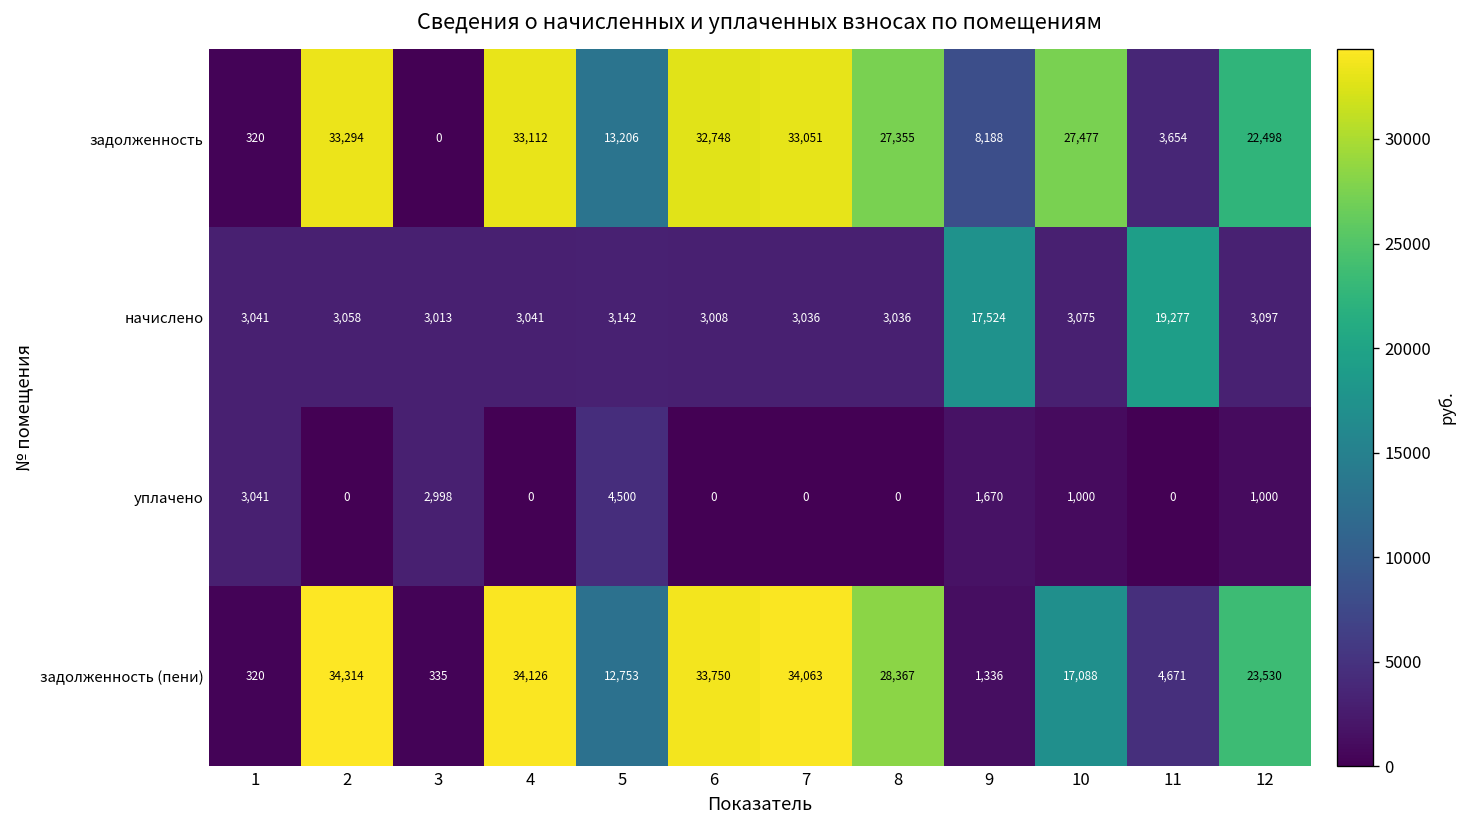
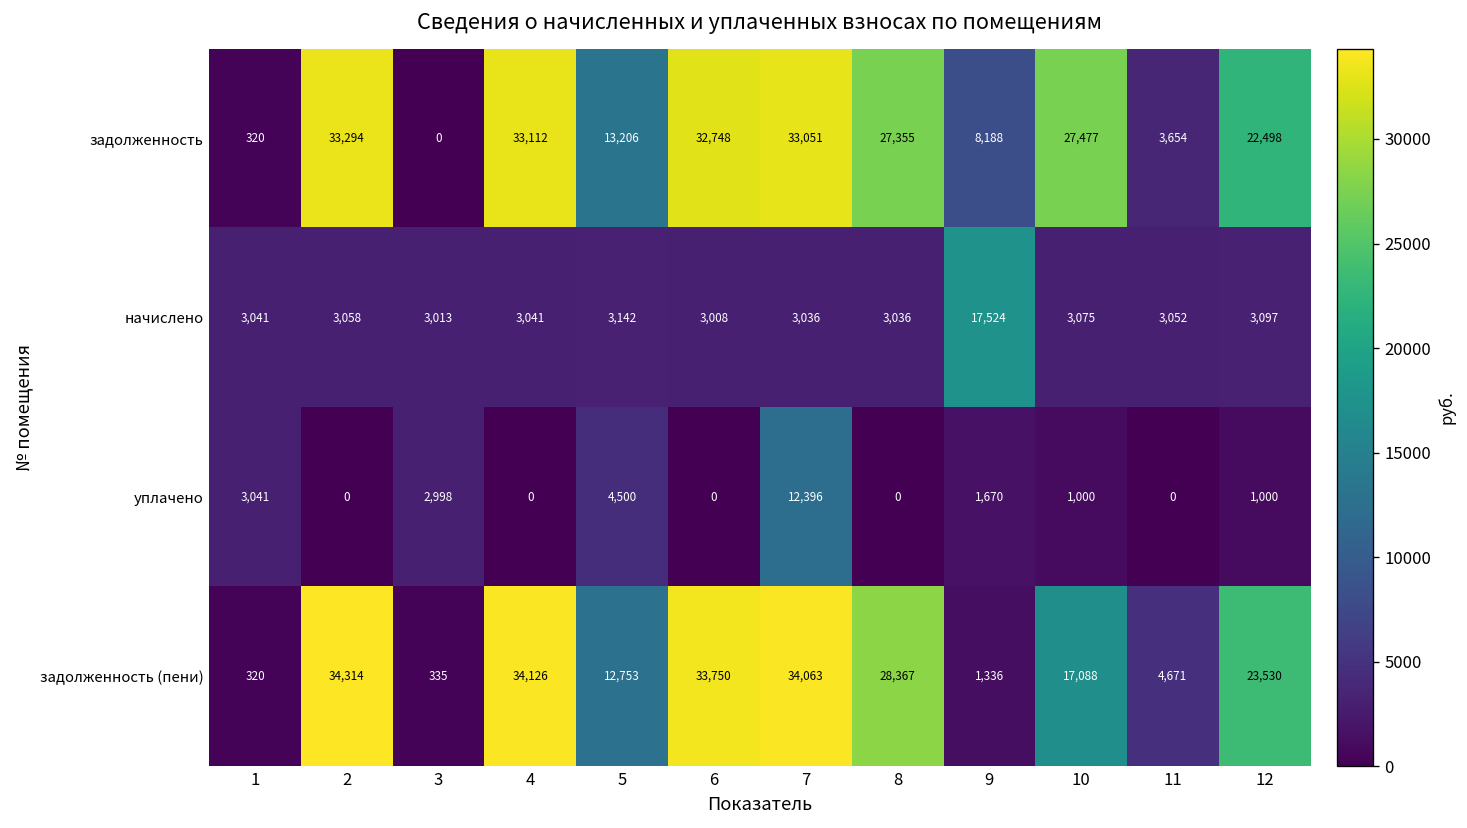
  {
    "задолженность": {
      "1": "320",
      "2": "33,294",
      "3": "0",
      "4": "33,112",
      "5": "13,206",
      "6": "32,748",
      "7": "33,051",
      "8": "27,355",
      "9": "8,188",
      "10": "27,477",
      "11": "3,654",
      "12": "22,498"
    },
    "начислено": {
      "1": "3,041",
      "2": "3,058",
      "3": "3,013",
      "4": "3,041",
      "5": "3,142",
      "6": "3,008",
      "7": "3,036",
      "8": "3,036",
      "9": "17,524",
      "10": "3,075",
-     "11": "19,277",
+     "11": "3,052",
      "12": "3,097"
    },
    "уплачено": {
      "1": "3,041",
      "2": "0",
      "3": "2,998",
      "4": "0",
      "5": "4,500",
      "6": "0",
-     "7": "0",
+     "7": "12,396",
      "8": "0",
      "9": "1,670",
      "10": "1,000",
      "11": "0",
      "12": "1,000"
    },
    "задолженность (пени)": {
      "1": "320",
      "2": "34,314",
      "3": "335",
      "4": "34,126",
      "5": "12,753",
      "6": "33,750",
      "7": "34,063",
      "8": "28,367",
      "9": "1,336",
      "10": "17,088",
      "11": "4,671",
      "12": "23,530"
    }
  }
